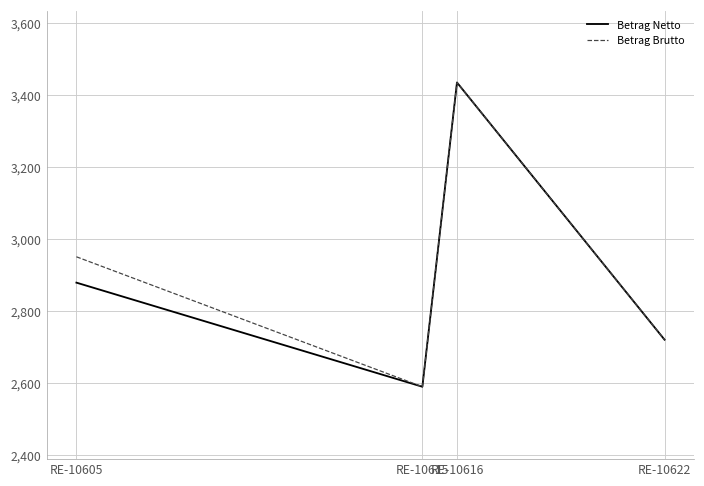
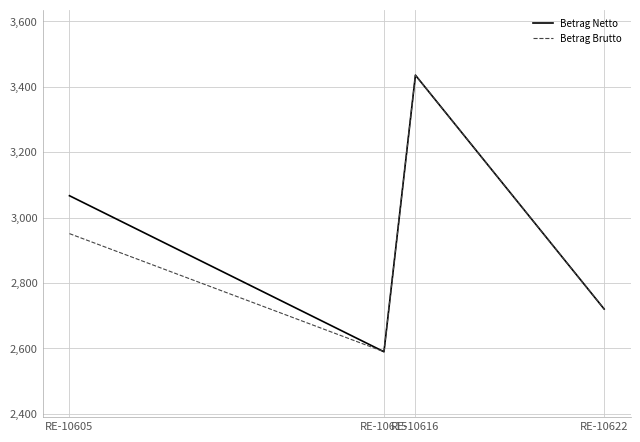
  {
    "Betrag Netto": {
-     "RE-10605": "2,880"
+     "RE-10605": "3,070"
    },
    "Betrag Brutto": {
      "RE-10605": "2,950"
    }
  }
